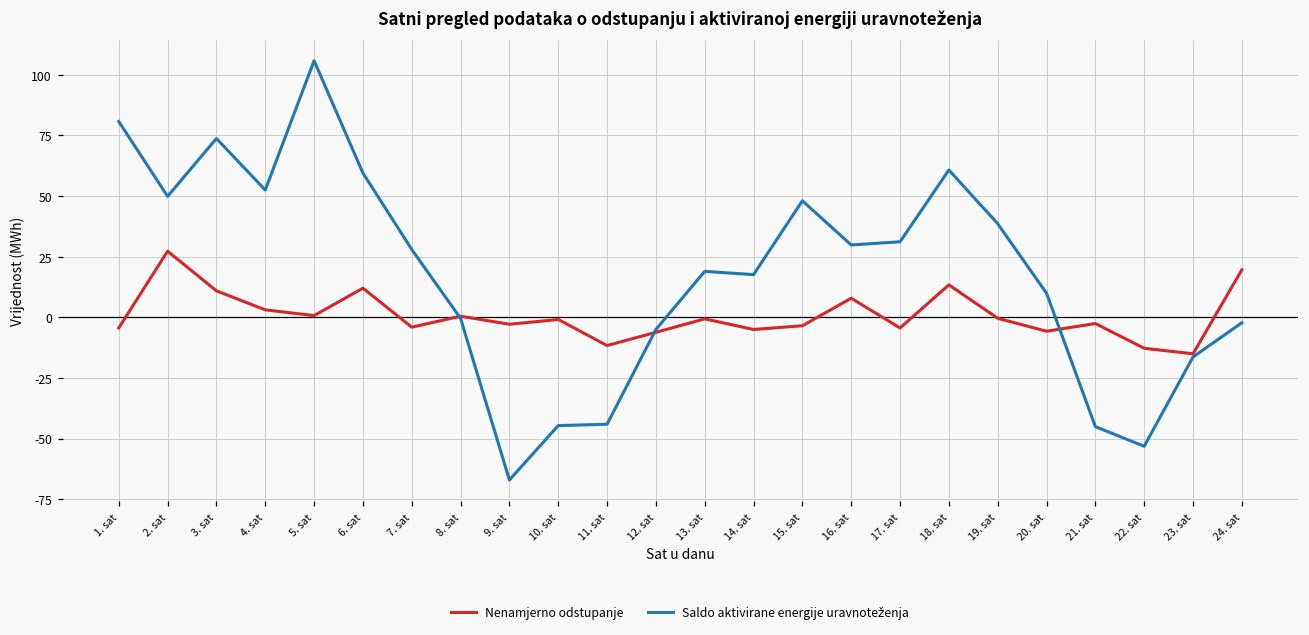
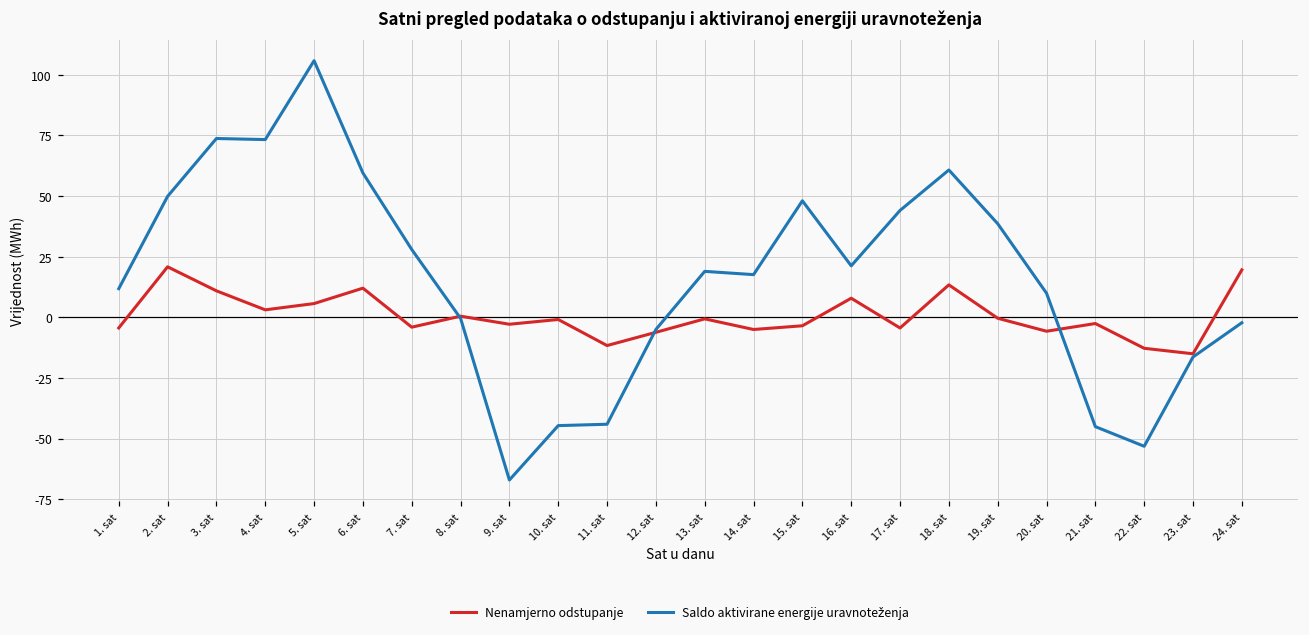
  {
    "Nenamjerno odstupanje": {
      "1. sat": -4,
-     "2. sat": 27,
+     "2. sat": 21,
      "3. sat": 11,
      "4. sat": 3,
-     "5. sat": 1,
+     "5. sat": 6,
      "6. sat": 12,
      "7. sat": -4,
      "9. sat": -3,
      "10. sat": -1,
      "11. sat": -12,
      "12. sat": -6,
      "13. sat": -1,
      "14. sat": -5,
      "15. sat": -3,
      "16. sat": 8,
      "17. sat": -4,
      "18. sat": 13,
      "19. sat": 0,
      "20. sat": -6,
      "21. sat": -3,
      "22. sat": -13,
      "23. sat": -15,
      "24. sat": 20
    },
    "Saldo aktivirane energije uravnoteženja": {
-     "1. sat": 81,
+     "1. sat": 12,
      "2. sat": 50,
      "3. sat": 74,
-     "4. sat": 52,
+     "4. sat": 73,
      "5. sat": 106,
      "6. sat": 59,
      "7. sat": 28,
      "9. sat": -67,
      "10. sat": -45,
      "11. sat": -44,
      "12. sat": -5,
      "13. sat": 19,
      "14. sat": 18,
      "15. sat": 48,
-     "16. sat": 30,
-     "17. sat": 31,
+     "16. sat": 21,
+     "17. sat": 44,
      "18. sat": 61,
      "19. sat": 39,
      "20. sat": 10,
      "21. sat": -45,
      "22. sat": -53,
      "23. sat": -16,
      "24. sat": -2
    }
  }
